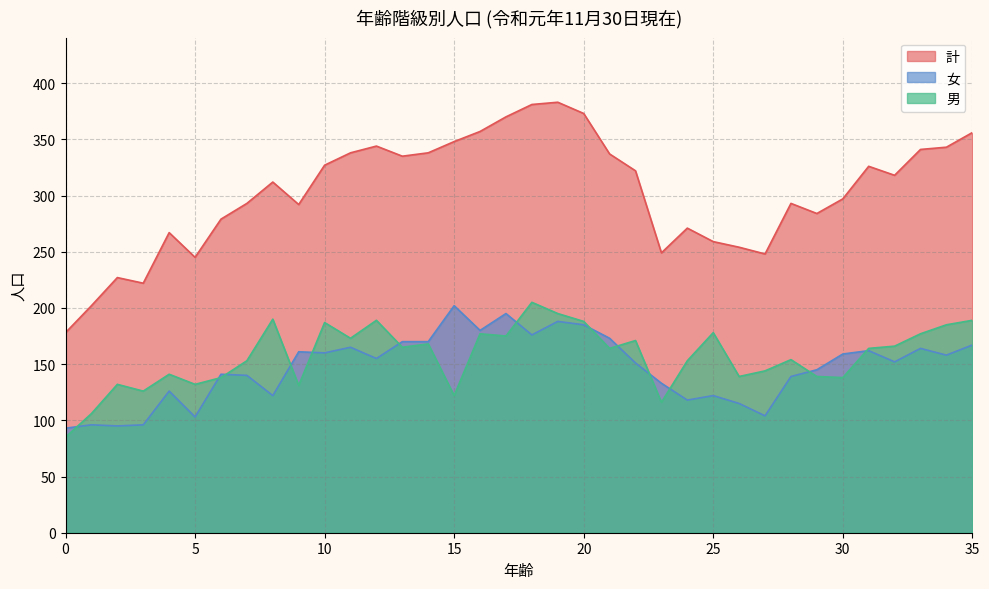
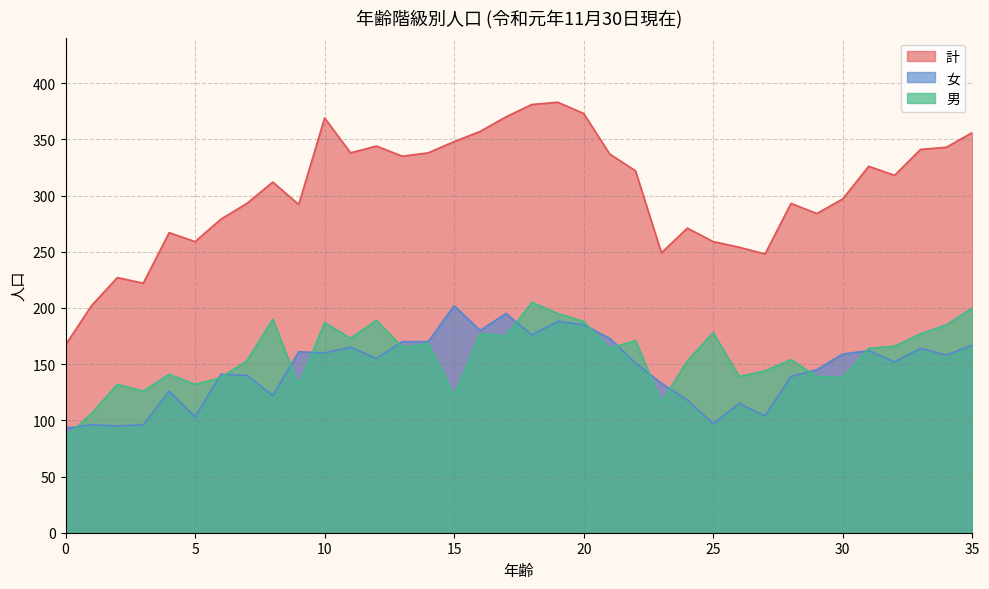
  {
    "計": {
-     "0": 178,
-     "5": 245,
-     "10": 327,
+     "0": 167,
+     "5": 259,
+     "10": 369,
      "15": 348,
      "20": 373,
      "25": 259,
      "30": 297,
      "35": 356
    },
    "女": {
      "0": 93,
      "5": 103,
      "10": 160,
      "15": 202,
      "20": 185,
-     "25": 122,
+     "25": 97,
      "30": 159,
      "35": 167
    },
    "男": {
      "0": 85,
      "5": 132,
      "10": 187,
      "15": 122,
      "20": 188,
      "25": 178,
      "30": 138,
-     "35": 189
+     "35": 200
    }
  }
